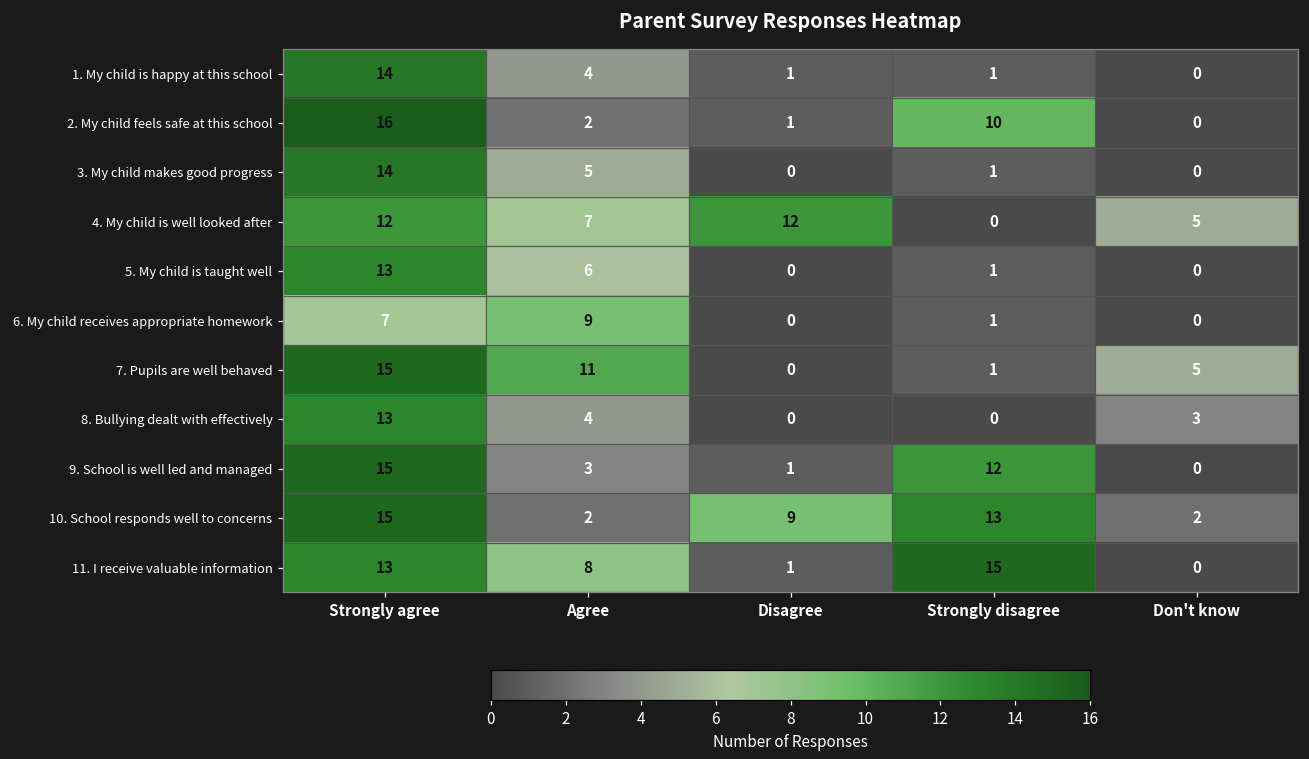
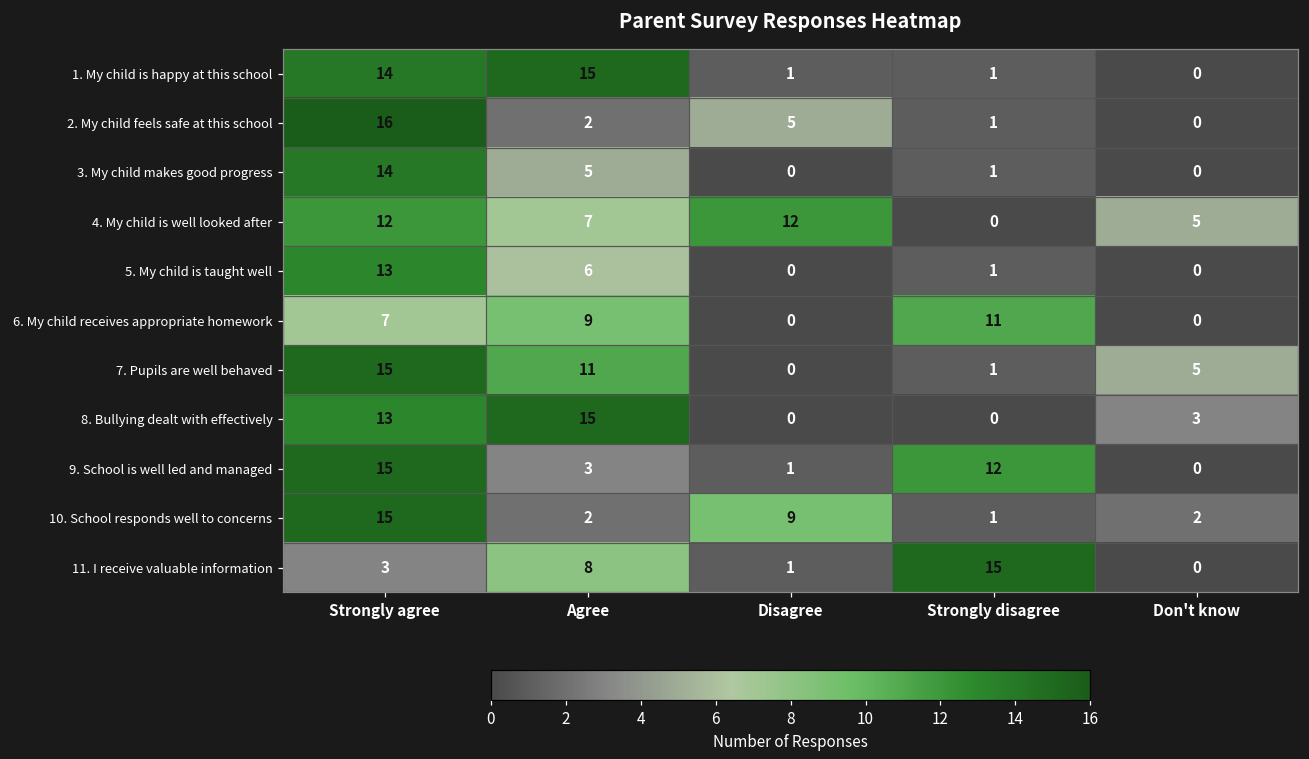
  {
    "1. My child is happy at this school": {
      "Strongly agree": 14,
-     "Agree": 4,
+     "Agree": 15,
      "Disagree": 1,
      "Strongly disagree": 1,
      "Don't know": 0
    },
    "2. My child feels safe at this school": {
      "Strongly agree": 16,
      "Agree": 2,
-     "Disagree": 1,
-     "Strongly disagree": 10,
+     "Disagree": 5,
+     "Strongly disagree": 1,
      "Don't know": 0
    },
    "3. My child makes good progress": {
      "Strongly agree": 14,
      "Agree": 5,
      "Disagree": 0,
      "Strongly disagree": 1,
      "Don't know": 0
    },
    "4. My child is well looked after": {
      "Strongly agree": 12,
      "Agree": 7,
      "Disagree": 12,
      "Strongly disagree": 0,
      "Don't know": 5
    },
    "5. My child is taught well": {
      "Strongly agree": 13,
      "Agree": 6,
      "Disagree": 0,
      "Strongly disagree": 1,
      "Don't know": 0
    },
    "6. My child receives appropriate homework": {
      "Strongly agree": 7,
      "Agree": 9,
      "Disagree": 0,
-     "Strongly disagree": 1,
+     "Strongly disagree": 11,
      "Don't know": 0
    },
    "7. Pupils are well behaved": {
      "Strongly agree": 15,
      "Agree": 11,
      "Disagree": 0,
      "Strongly disagree": 1,
      "Don't know": 5
    },
    "8. Bullying dealt with effectively": {
      "Strongly agree": 13,
-     "Agree": 4,
+     "Agree": 15,
      "Disagree": 0,
      "Strongly disagree": 0,
      "Don't know": 3
    },
    "9. School is well led and managed": {
      "Strongly agree": 15,
      "Agree": 3,
      "Disagree": 1,
      "Strongly disagree": 12,
      "Don't know": 0
    },
    "10. School responds well to concerns": {
      "Strongly agree": 15,
      "Agree": 2,
      "Disagree": 9,
-     "Strongly disagree": 13,
+     "Strongly disagree": 1,
      "Don't know": 2
    },
    "11. I receive valuable information": {
-     "Strongly agree": 13,
+     "Strongly agree": 3,
      "Agree": 8,
      "Disagree": 1,
      "Strongly disagree": 15,
      "Don't know": 0
    }
  }
